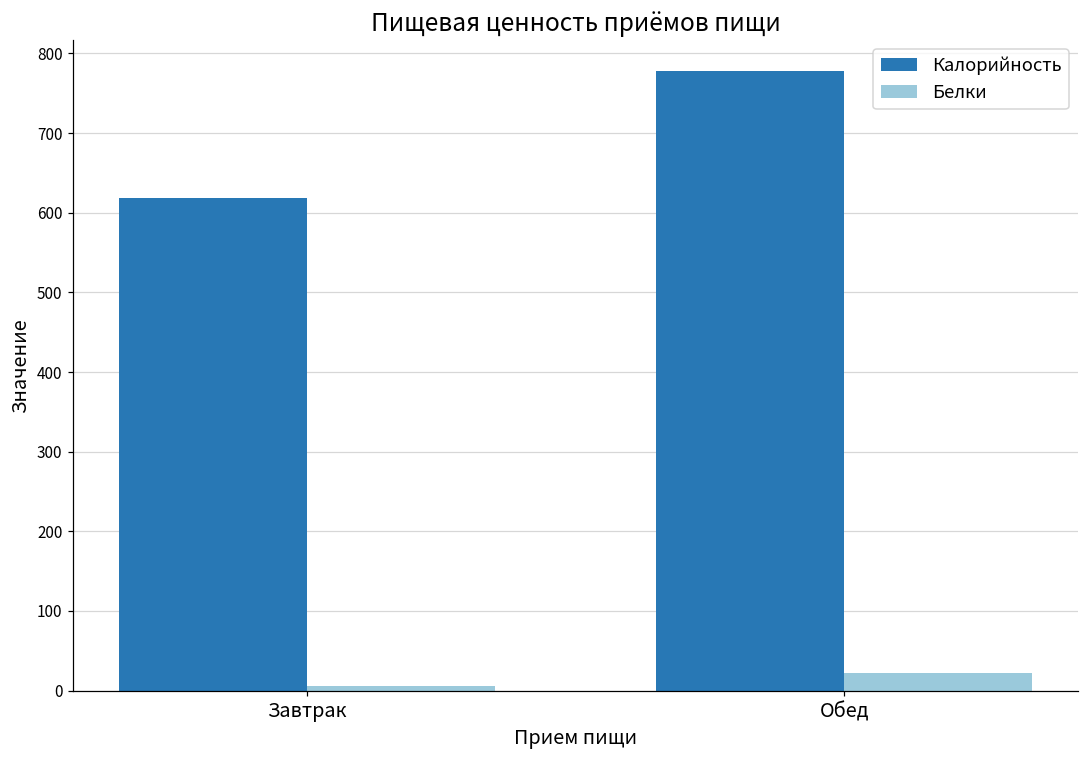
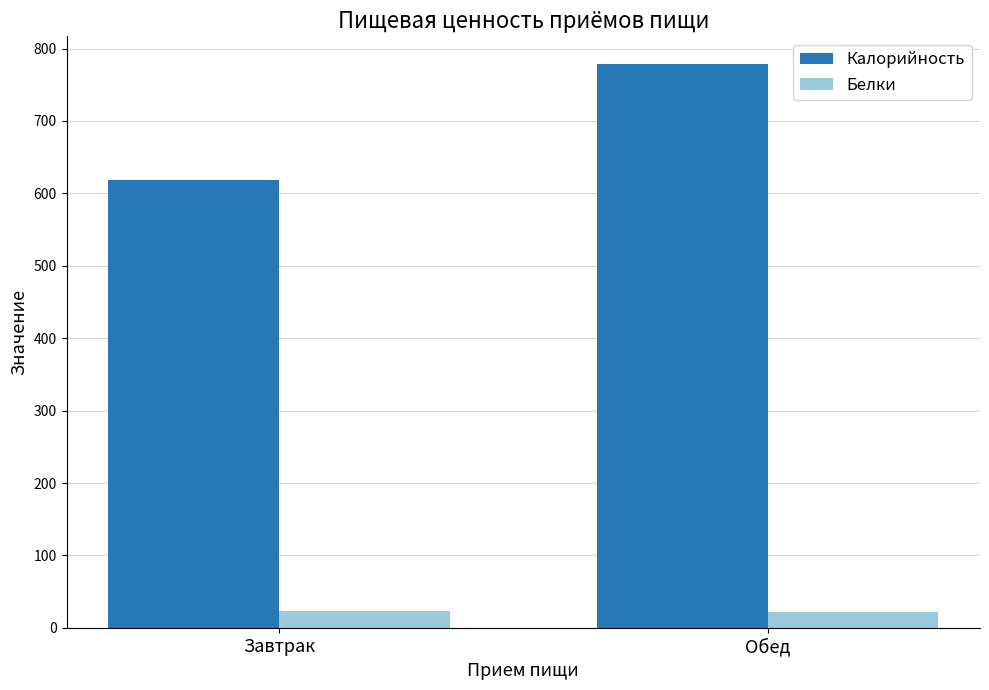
  {
    "Калорийность": {
      "Завтрак": 620,
      "Обед": 780
    },
    "Белки": {
-     "Завтрак": 10,
+     "Завтрак": 20,
      "Обед": 20
    }
  }
